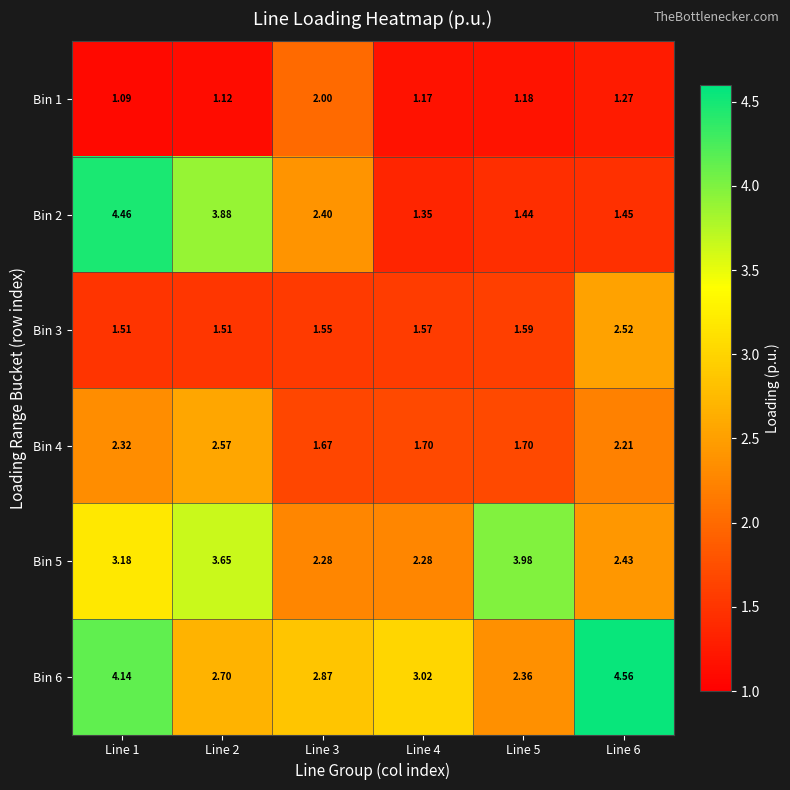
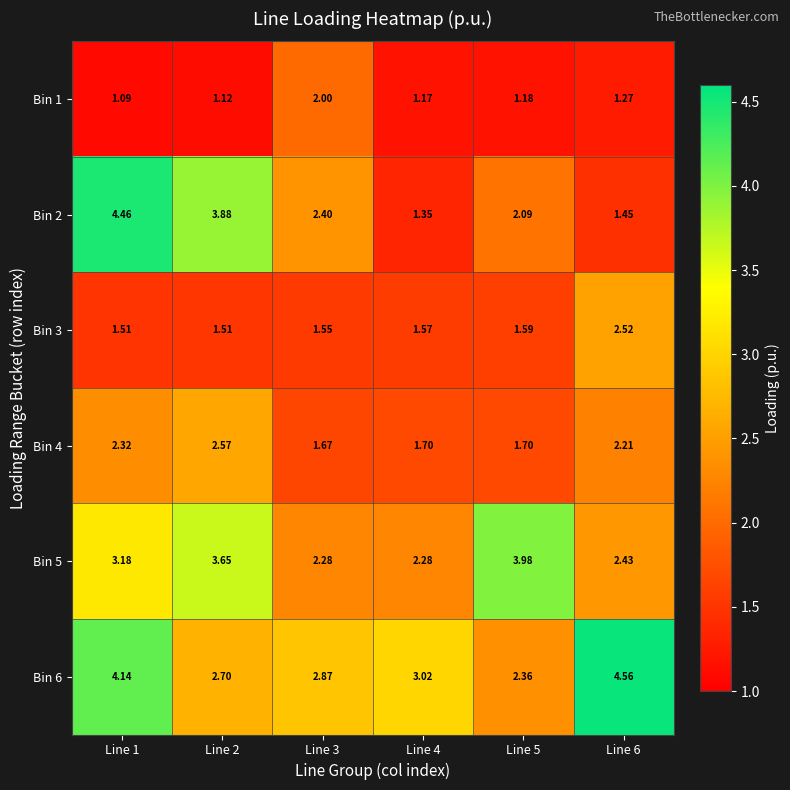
  {
    "Bin 1": {
      "Line 1": 1.09,
      "Line 2": 1.12,
      "Line 3": 2.00,
      "Line 4": 1.17,
      "Line 5": 1.18,
      "Line 6": 1.27
    },
    "Bin 2": {
      "Line 1": 4.46,
      "Line 2": 3.88,
      "Line 3": 2.40,
      "Line 4": 1.35,
-     "Line 5": 1.44,
+     "Line 5": 2.09,
      "Line 6": 1.45
    },
    "Bin 3": {
      "Line 1": 1.51,
      "Line 2": 1.51,
      "Line 3": 1.55,
      "Line 4": 1.57,
      "Line 5": 1.59,
      "Line 6": 2.52
    },
    "Bin 4": {
      "Line 1": 2.32,
      "Line 2": 2.57,
      "Line 3": 1.67,
      "Line 4": 1.70,
      "Line 5": 1.70,
      "Line 6": 2.21
    },
    "Bin 5": {
      "Line 1": 3.18,
      "Line 2": 3.65,
      "Line 3": 2.28,
      "Line 4": 2.28,
      "Line 5": 3.98,
      "Line 6": 2.43
    },
    "Bin 6": {
      "Line 1": 4.14,
      "Line 2": 2.70,
      "Line 3": 2.87,
      "Line 4": 3.02,
      "Line 5": 2.36,
      "Line 6": 4.56
    }
  }
